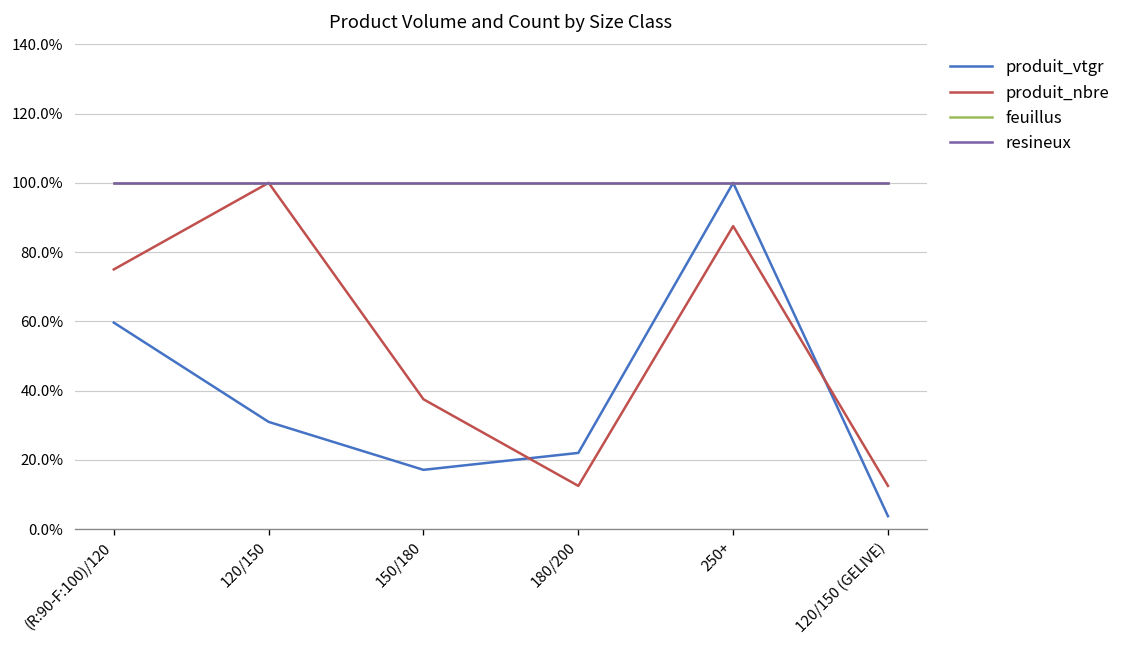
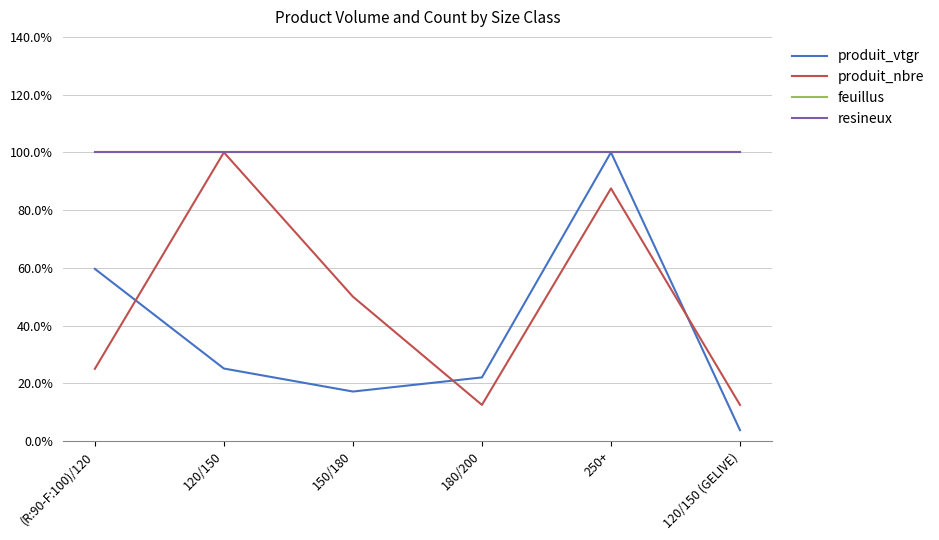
  {
    "produit_vtgr": {
      "(R:90-F:100)/120": "60%",
-     "120/150": "31%",
+     "120/150": "25%",
      "150/180": "17%",
      "180/200": "22%",
      "120/150 (GELIVE)": "4%"
    },
    "produit_nbre": {
-     "(R:90-F:100)/120": "75%",
-     "150/180": "38%",
+     "(R:90-F:100)/120": "25%",
+     "150/180": "50%",
      "180/200": "13%",
      "250+": "88%",
      "120/150 (GELIVE)": "13%"
    },
    "resineux": {
      "(R:90-F:100)/120": "100%",
      "150/180": "100%",
      "180/200": "100%",
      "120/150 (GELIVE)": "100%"
    }
  }
